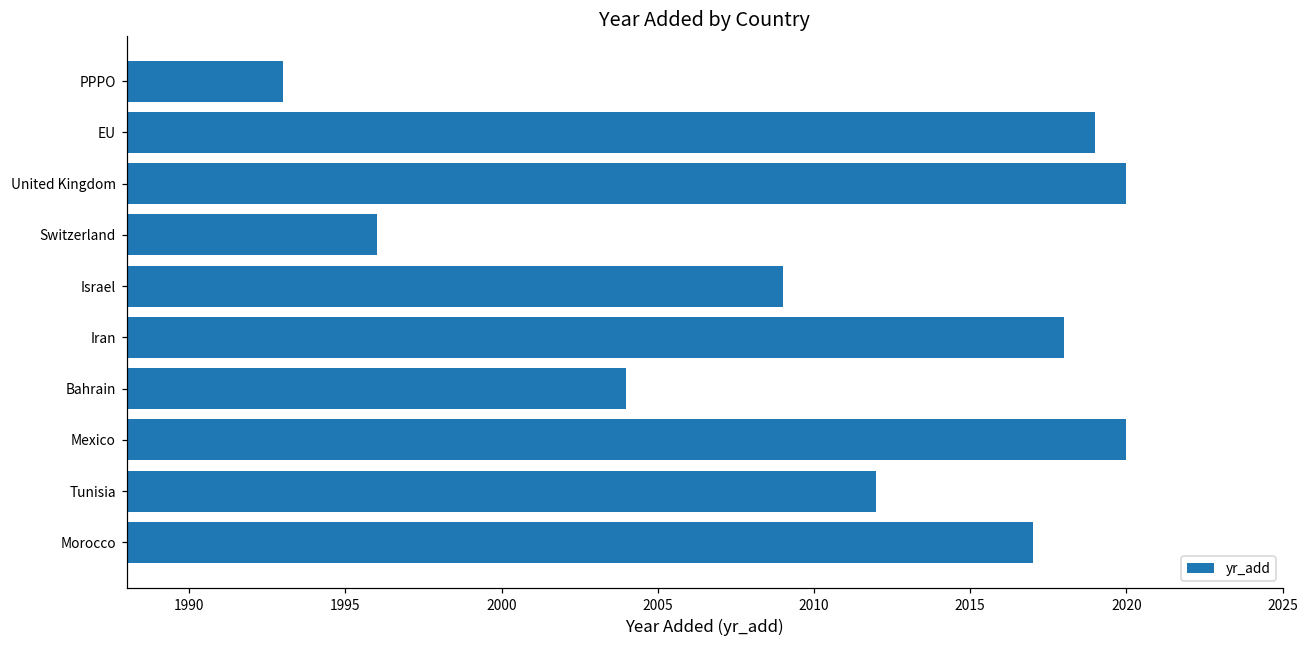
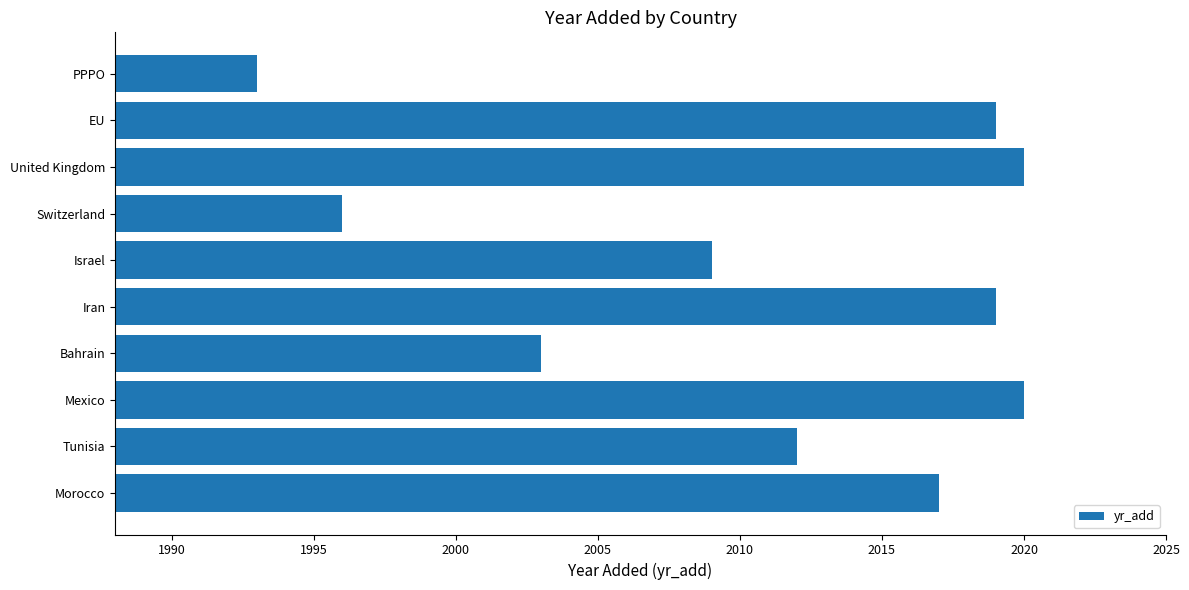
  {
    "PPPO": 1993,
    "EU": 2019,
    "United Kingdom": 2020,
    "Switzerland": 1996,
    "Israel": 2009,
-   "Iran": 2018,
-   "Bahrain": 2004,
+   "Iran": 2019,
+   "Bahrain": 2003,
    "Mexico": 2020,
    "Tunisia": 2012,
    "Morocco": 2017
  }
